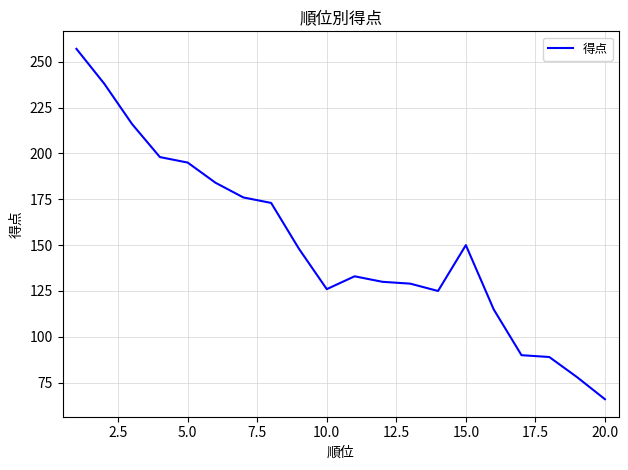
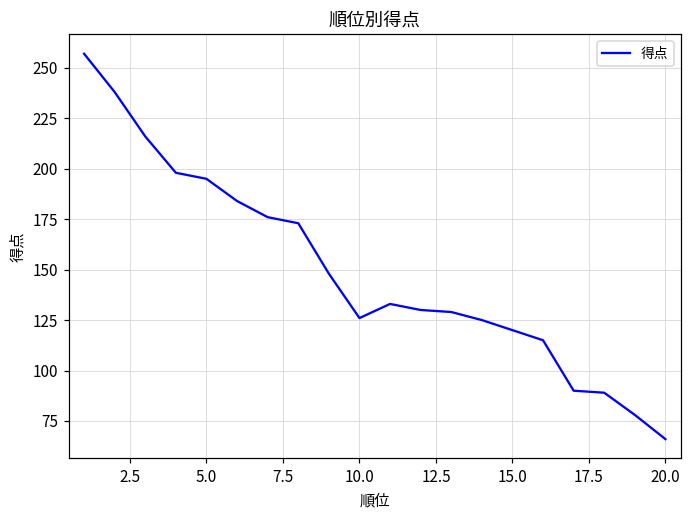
  {
    "5.0": 195,
    "10.0": 126,
-   "15.0": 150,
+   "15.0": 120,
    "20.0": 66
  }
